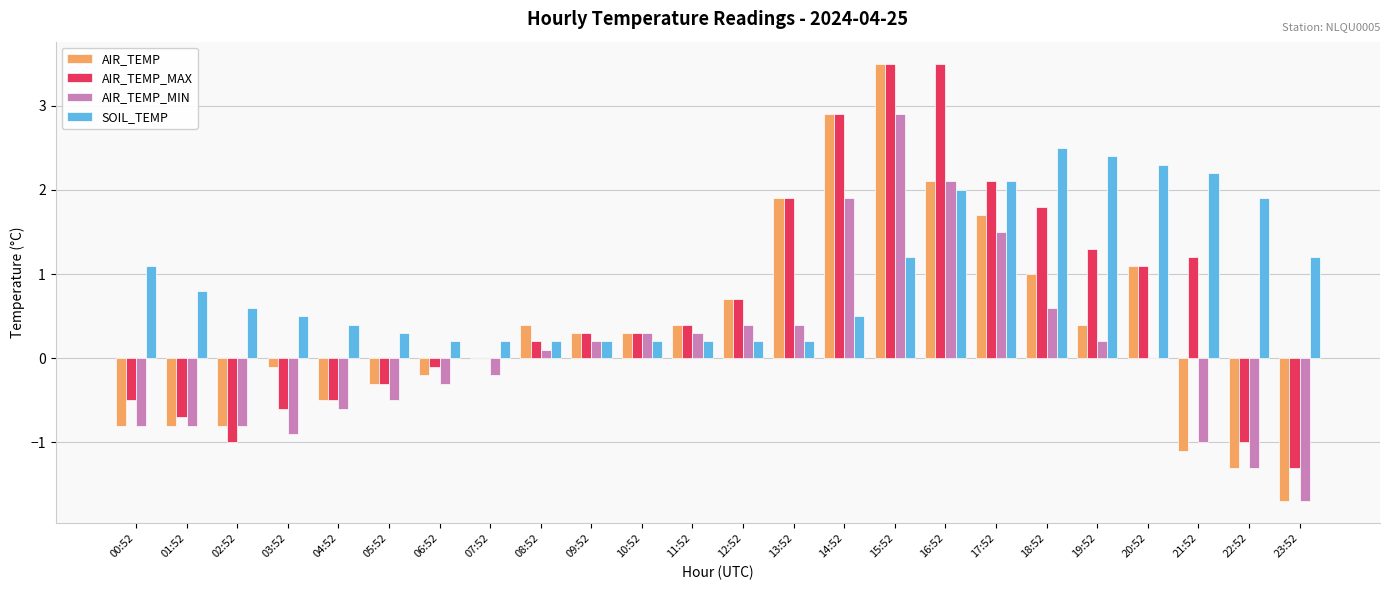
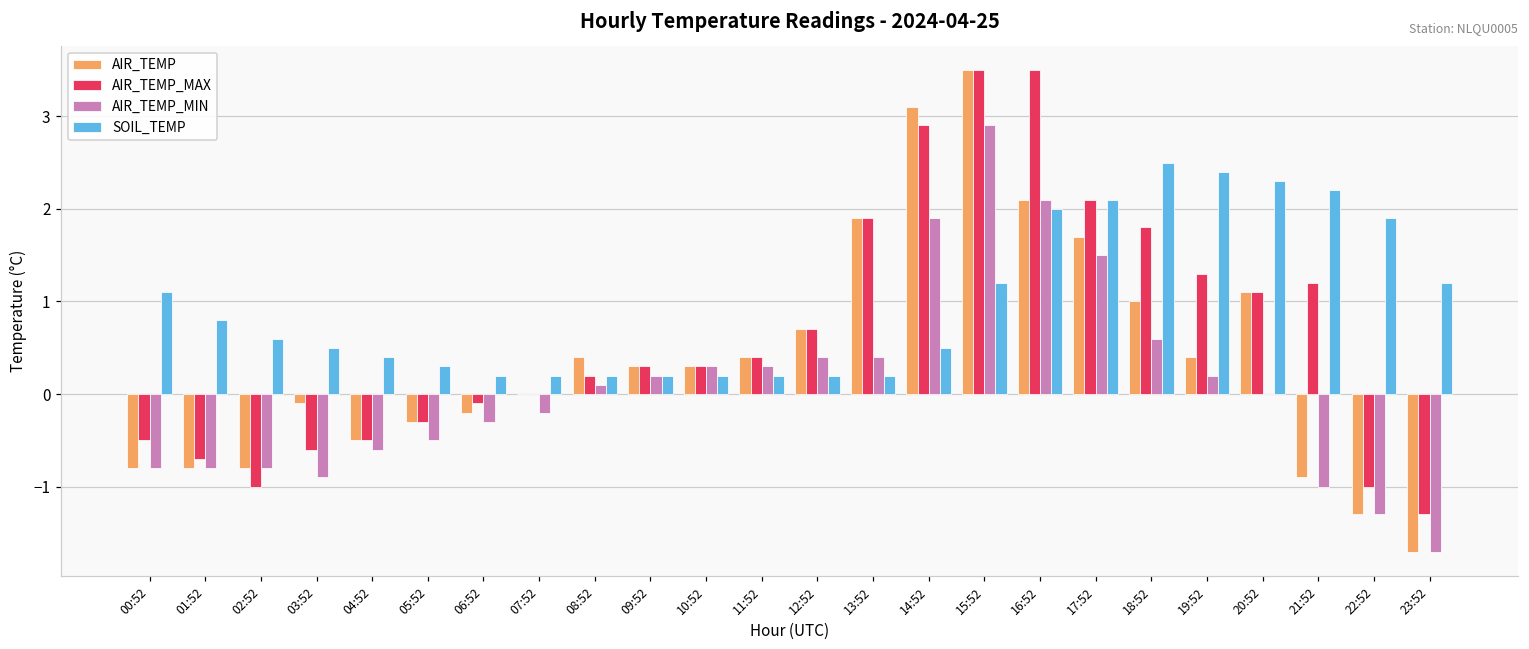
  {
    "AIR_TEMP": {
      "00:52": -0.8,
      "01:52": -0.8,
      "02:52": -0.8,
      "03:52": -0.1,
      "04:52": -0.5,
      "05:52": -0.3,
      "06:52": -0.2,
      "07:52": 0.0,
      "08:52": 0.4,
      "09:52": 0.3,
      "10:52": 0.3,
      "11:52": 0.4,
      "12:52": 0.7,
      "13:52": 1.9,
-     "14:52": 2.9,
+     "14:52": 3.1,
      "15:52": 3.5,
      "16:52": 2.1,
      "17:52": 1.7,
      "18:52": 1.0,
      "19:52": 0.4,
      "20:52": 1.1,
-     "21:52": -1.1,
+     "21:52": -0.9,
      "22:52": -1.3,
      "23:52": -1.7
    },
    "AIR_TEMP_MAX": {
      "00:52": -0.5,
      "01:52": -0.7,
      "02:52": -1.0,
      "03:52": -0.6,
      "04:52": -0.5,
      "05:52": -0.3,
      "06:52": -0.1,
      "07:52": 0.0,
      "08:52": 0.2,
      "09:52": 0.3,
      "10:52": 0.3,
      "11:52": 0.4,
      "12:52": 0.7,
      "13:52": 1.9,
      "14:52": 2.9,
      "15:52": 3.5,
      "16:52": 3.5,
      "17:52": 2.1,
      "18:52": 1.8,
      "19:52": 1.3,
      "20:52": 1.1,
      "21:52": 1.2,
      "22:52": -1.0,
      "23:52": -1.3
    },
    "AIR_TEMP_MIN": {
      "00:52": -0.8,
      "01:52": -0.8,
      "02:52": -0.8,
      "03:52": -0.9,
      "04:52": -0.6,
      "05:52": -0.5,
      "06:52": -0.3,
      "07:52": -0.2,
      "08:52": 0.1,
      "09:52": 0.2,
      "10:52": 0.3,
      "11:52": 0.3,
      "12:52": 0.4,
      "13:52": 0.4,
      "14:52": 1.9,
      "15:52": 2.9,
      "16:52": 2.1,
      "17:52": 1.5,
      "18:52": 0.6,
      "19:52": 0.2,
      "20:52": 0.0,
      "21:52": -1.0,
      "22:52": -1.3,
      "23:52": -1.7
    },
    "SOIL_TEMP": {
      "00:52": 1.1,
      "01:52": 0.8,
      "02:52": 0.6,
      "03:52": 0.5,
      "04:52": 0.4,
      "05:52": 0.3,
      "06:52": 0.2,
      "07:52": 0.2,
      "08:52": 0.2,
      "09:52": 0.2,
      "10:52": 0.2,
      "11:52": 0.2,
      "12:52": 0.2,
      "13:52": 0.2,
      "14:52": 0.5,
      "15:52": 1.2,
      "16:52": 2.0,
      "17:52": 2.1,
      "18:52": 2.5,
      "19:52": 2.4,
      "20:52": 2.3,
      "21:52": 2.2,
      "22:52": 1.9,
      "23:52": 1.2
    }
  }
